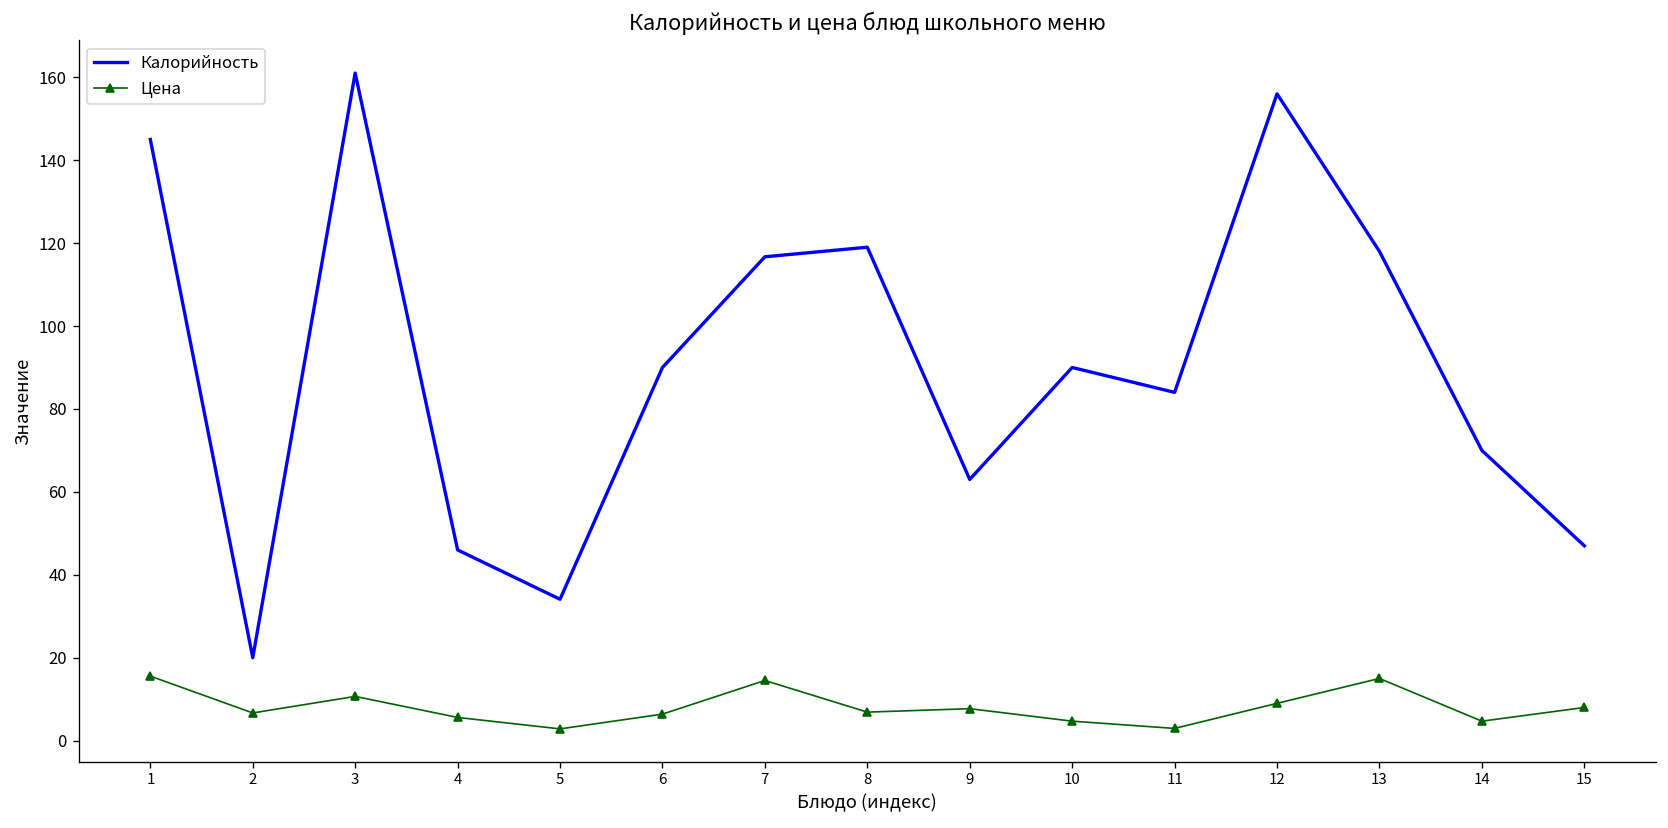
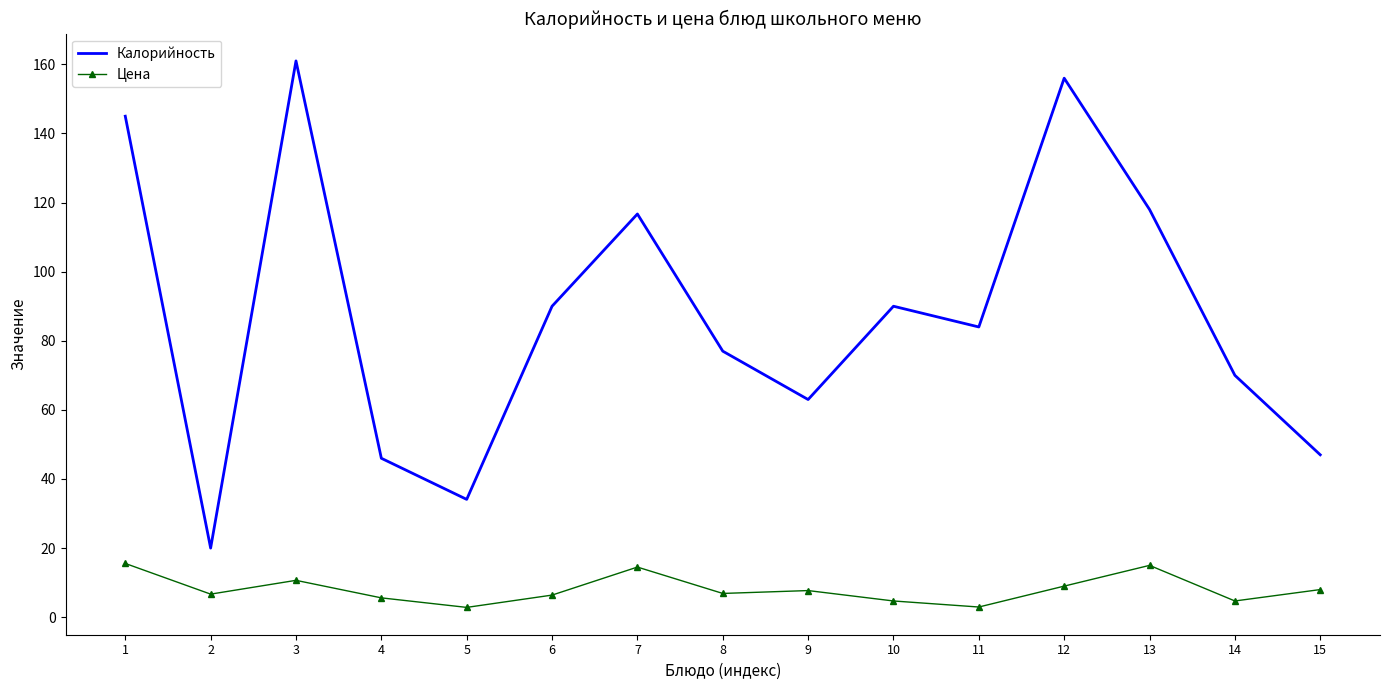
  {
    "Калорийность": {
      "1": 145,
      "2": 20,
      "3": 161,
      "4": 46,
      "5": 34,
      "6": 90,
      "7": 117,
-     "8": 119,
+     "8": 77,
      "9": 63,
      "10": 90,
      "11": 84,
      "12": 156,
      "13": 118,
      "14": 70,
      "15": 47
    },
    "Цена": {
      "1": 16,
      "2": 7,
      "3": 11,
      "4": 6,
      "5": 3,
      "6": 6,
      "7": 15,
      "8": 7,
      "9": 8,
      "10": 5,
      "11": 3,
      "12": 9,
      "13": 15,
      "14": 5,
      "15": 8
    }
  }
